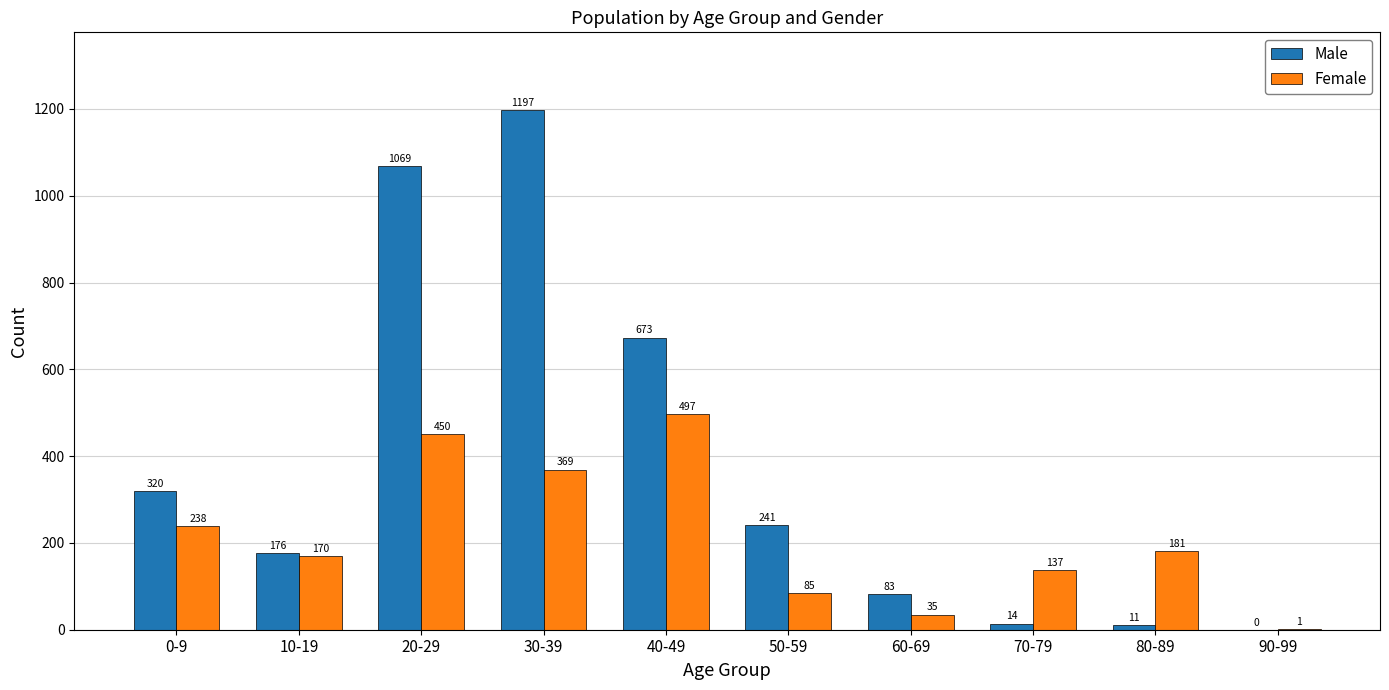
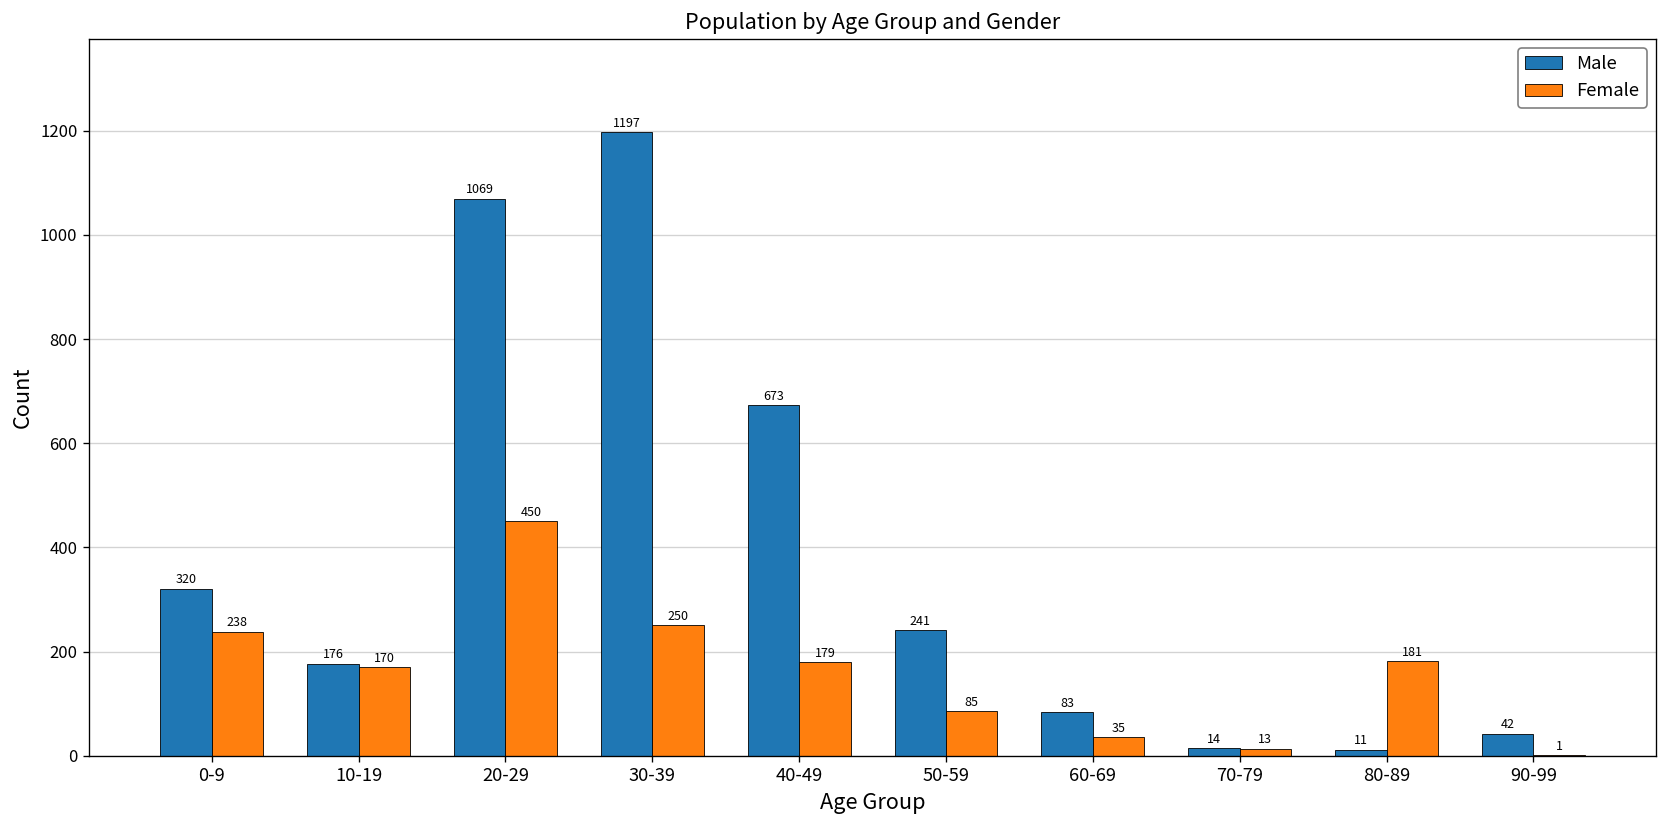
  {
    "Male": {
      "0-9": 320,
      "10-19": 176,
      "20-29": 1069,
      "30-39": 1197,
      "40-49": 673,
      "50-59": 241,
      "60-69": 83,
      "70-79": 14,
      "80-89": 11,
-     "90-99": 0
+     "90-99": 42
    },
    "Female": {
      "0-9": 238,
      "10-19": 170,
      "20-29": 450,
-     "30-39": 369,
-     "40-49": 497,
+     "30-39": 250,
+     "40-49": 179,
      "50-59": 85,
      "60-69": 35,
-     "70-79": 137,
+     "70-79": 13,
      "80-89": 181,
      "90-99": 1
    }
  }
